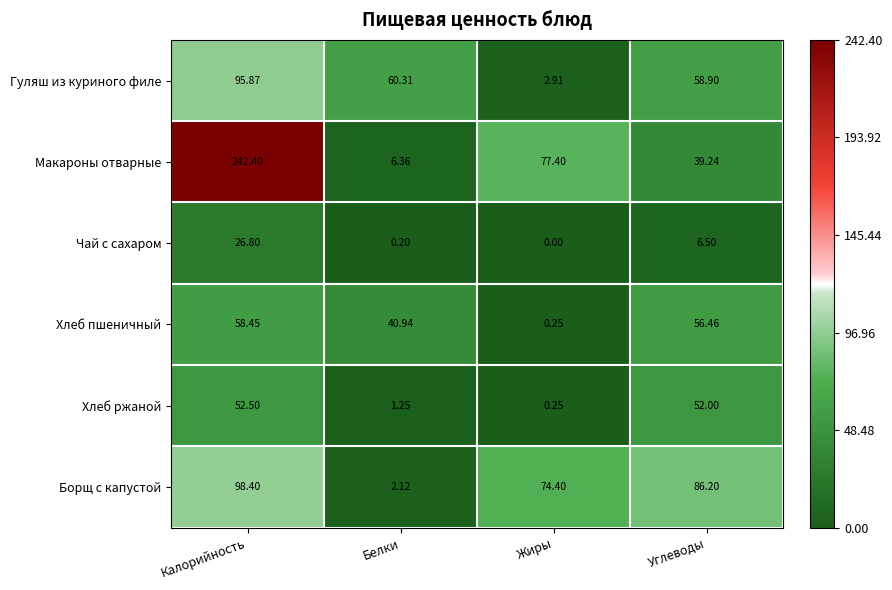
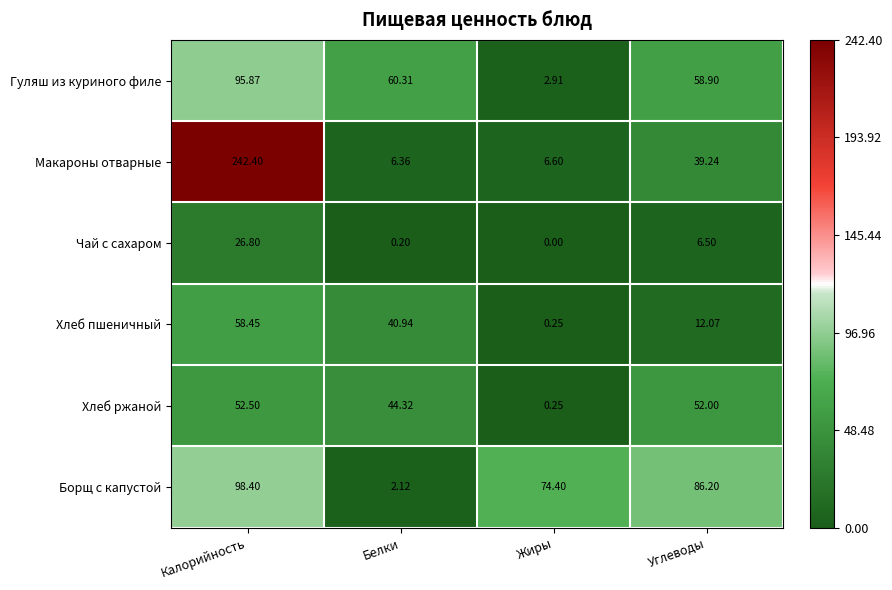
  {
    "Гуляш из куриного филе": {
      "Калорийность": 95.87,
      "Белки": 60.31,
      "Жиры": 2.91,
      "Углеводы": 58.90
    },
    "Макароны отварные": {
      "Калорийность": 242.40,
      "Белки": 6.36,
-     "Жиры": 77.40,
+     "Жиры": 6.60,
      "Углеводы": 39.24
    },
    "Чай с сахаром": {
      "Калорийность": 26.80,
      "Белки": 0.20,
      "Жиры": 0.00,
      "Углеводы": 6.50
    },
    "Хлеб пшеничный": {
      "Калорийность": 58.45,
      "Белки": 40.94,
      "Жиры": 0.25,
-     "Углеводы": 56.46
+     "Углеводы": 12.07
    },
    "Хлеб ржаной": {
      "Калорийность": 52.50,
-     "Белки": 1.25,
+     "Белки": 44.32,
      "Жиры": 0.25,
      "Углеводы": 52.00
    },
    "Борщ с капустой": {
      "Калорийность": 98.40,
      "Белки": 2.12,
      "Жиры": 74.40,
      "Углеводы": 86.20
    }
  }
